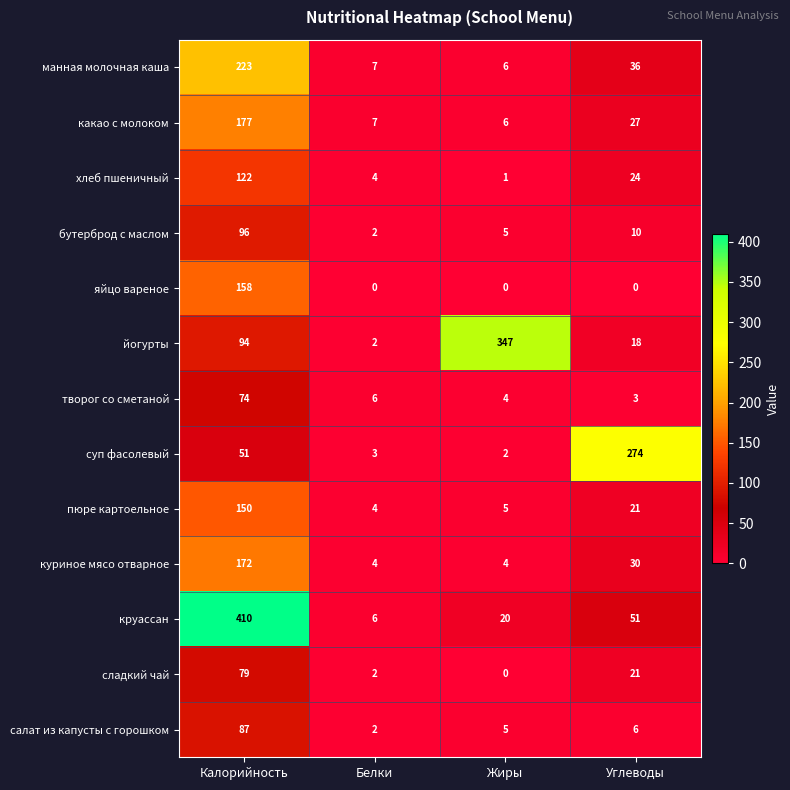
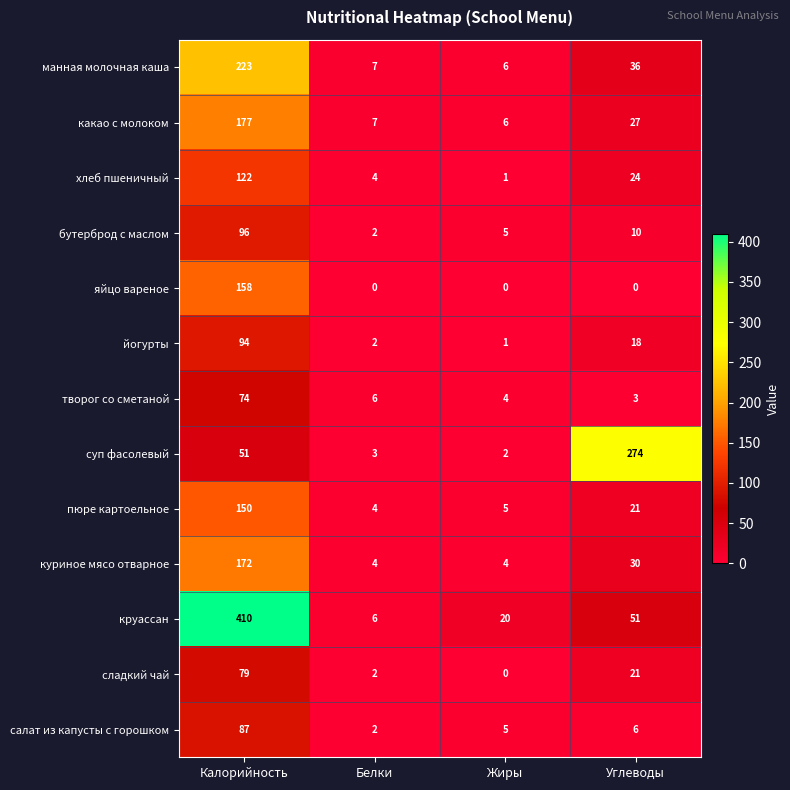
  {
    "манная молочная каша": {
      "Калорийность": 223,
      "Белки": 7,
      "Жиры": 6,
      "Углеводы": 36
    },
    "какао с молоком": {
      "Калорийность": 177,
      "Белки": 7,
      "Жиры": 6,
      "Углеводы": 27
    },
    "хлеб пшеничный": {
      "Калорийность": 122,
      "Белки": 4,
      "Жиры": 1,
      "Углеводы": 24
    },
    "бутерброд с маслом": {
      "Калорийность": 96,
      "Белки": 2,
      "Жиры": 5,
      "Углеводы": 10
    },
    "яйцо вареное": {
      "Калорийность": 158,
      "Белки": 0,
      "Жиры": 0,
      "Углеводы": 0
    },
    "йогурты": {
      "Калорийность": 94,
      "Белки": 2,
-     "Жиры": 347,
+     "Жиры": 1,
      "Углеводы": 18
    },
    "творог со сметаной": {
      "Калорийность": 74,
      "Белки": 6,
      "Жиры": 4,
      "Углеводы": 3
    },
    "суп фасолевый": {
      "Калорийность": 51,
      "Белки": 3,
      "Жиры": 2,
      "Углеводы": 274
    },
    "пюре картоельное": {
      "Калорийность": 150,
      "Белки": 4,
      "Жиры": 5,
      "Углеводы": 21
    },
    "куриное мясо отварное": {
      "Калорийность": 172,
      "Белки": 4,
      "Жиры": 4,
      "Углеводы": 30
    },
    "круассан": {
      "Калорийность": 410,
      "Белки": 6,
      "Жиры": 20,
      "Углеводы": 51
    },
    "сладкий чай": {
      "Калорийность": 79,
      "Белки": 2,
      "Жиры": 0,
      "Углеводы": 21
    },
    "салат из капусты с горошком": {
      "Калорийность": 87,
      "Белки": 2,
      "Жиры": 5,
      "Углеводы": 6
    }
  }
